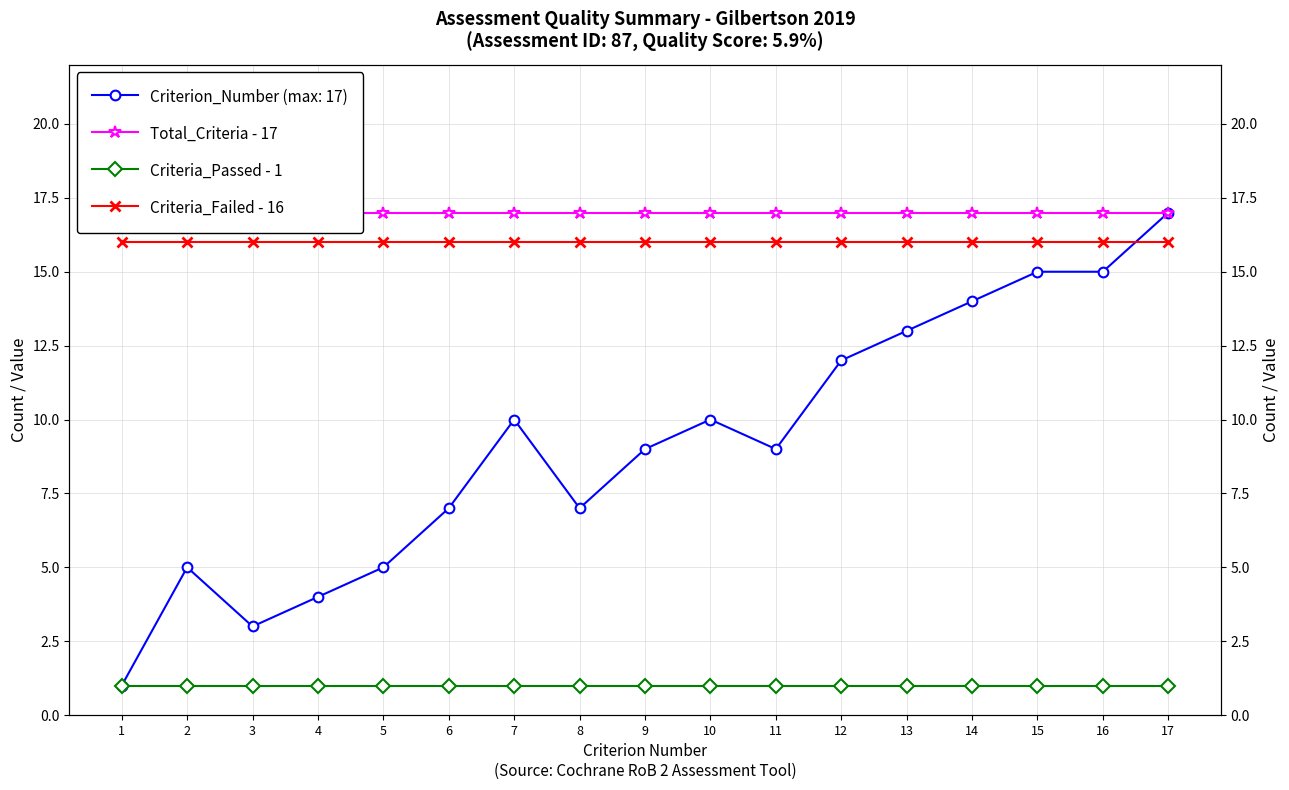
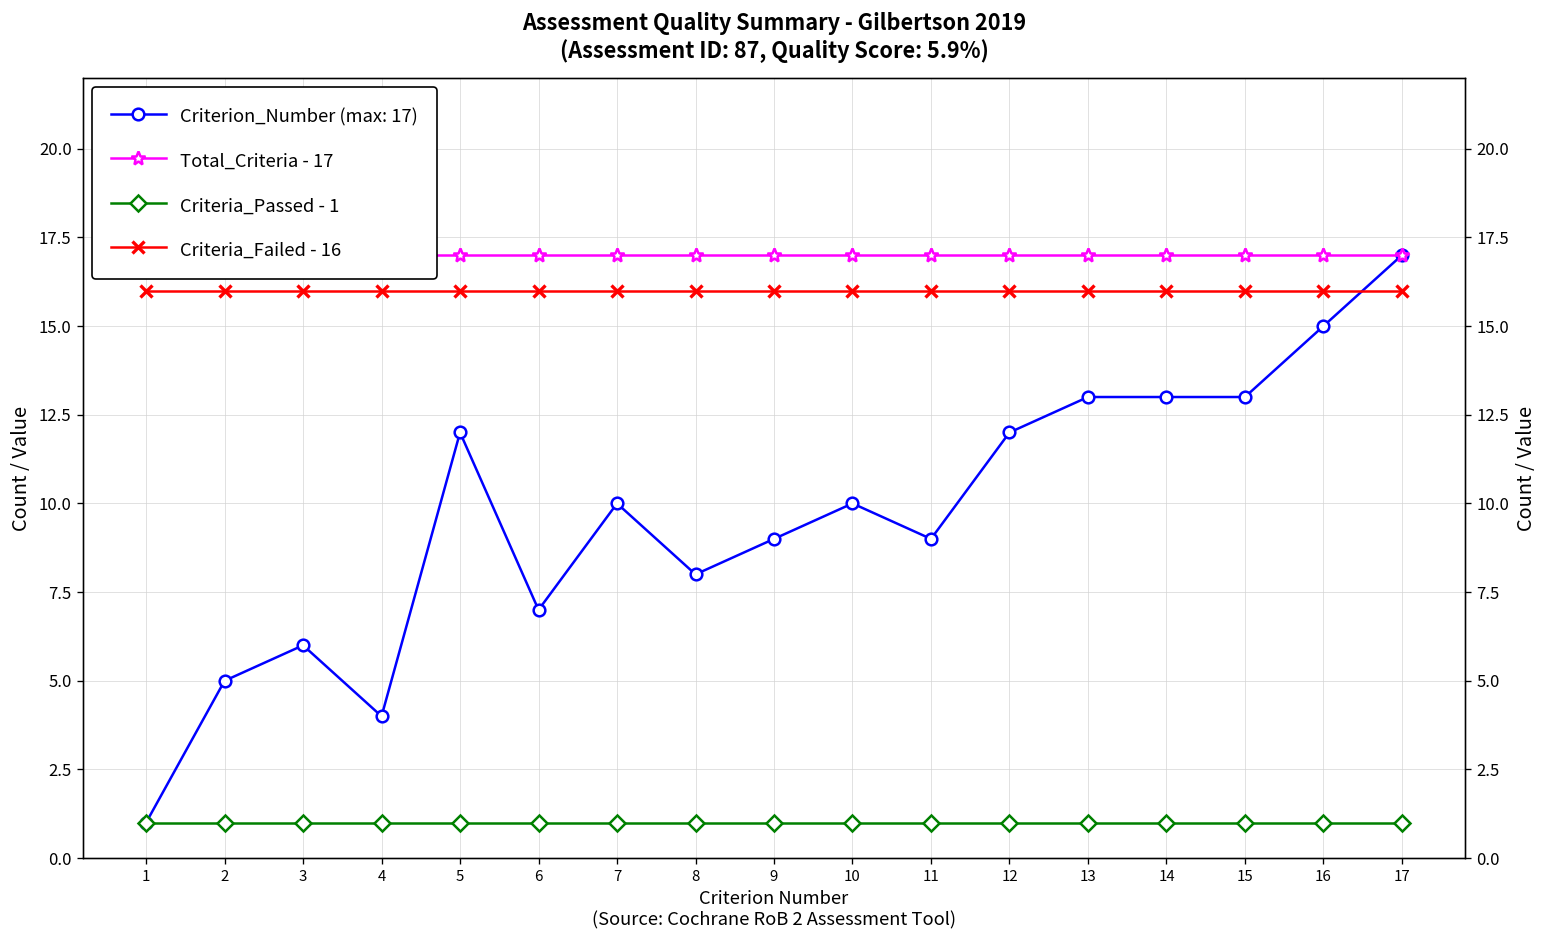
  {
    "Criterion_Number (max: 17)": {
      "2": 5,
-     "3": 3,
+     "3": 6,
      "4": 4,
-     "5": 5,
+     "5": 12,
      "6": 7,
      "7": 10,
-     "8": 7,
+     "8": 8,
      "9": 9,
      "10": 10,
      "11": 9,
      "12": 12,
      "13": 13,
-     "14": 14,
-     "15": 15,
+     "14": 13,
+     "15": 13,
      "16": 15
    },
    "Total_Criteria - 17": {
      "5": 17,
      "6": 17,
      "7": 17,
      "8": 17,
      "9": 17,
      "10": 17,
      "11": 17,
      "12": 17,
      "13": 17,
      "14": 17,
      "15": 17,
      "16": 17
    },
    "Criteria_Passed - 1": {
      "2": 1,
      "3": 1,
      "4": 1,
      "5": 1,
      "6": 1,
      "7": 1,
      "8": 1,
      "9": 1,
      "10": 1,
      "11": 1,
      "12": 1,
      "13": 1,
      "14": 1,
      "15": 1,
      "16": 1,
      "17": 1
    },
    "Criteria_Failed - 16": {
      "1": 16,
      "2": 16,
      "3": 16,
      "4": 16,
      "5": 16,
      "6": 16,
      "7": 16,
      "8": 16,
      "9": 16,
      "10": 16,
      "11": 16,
      "12": 16,
      "13": 16,
      "14": 16,
      "15": 16,
      "16": 16,
      "17": 16
    }
  }
